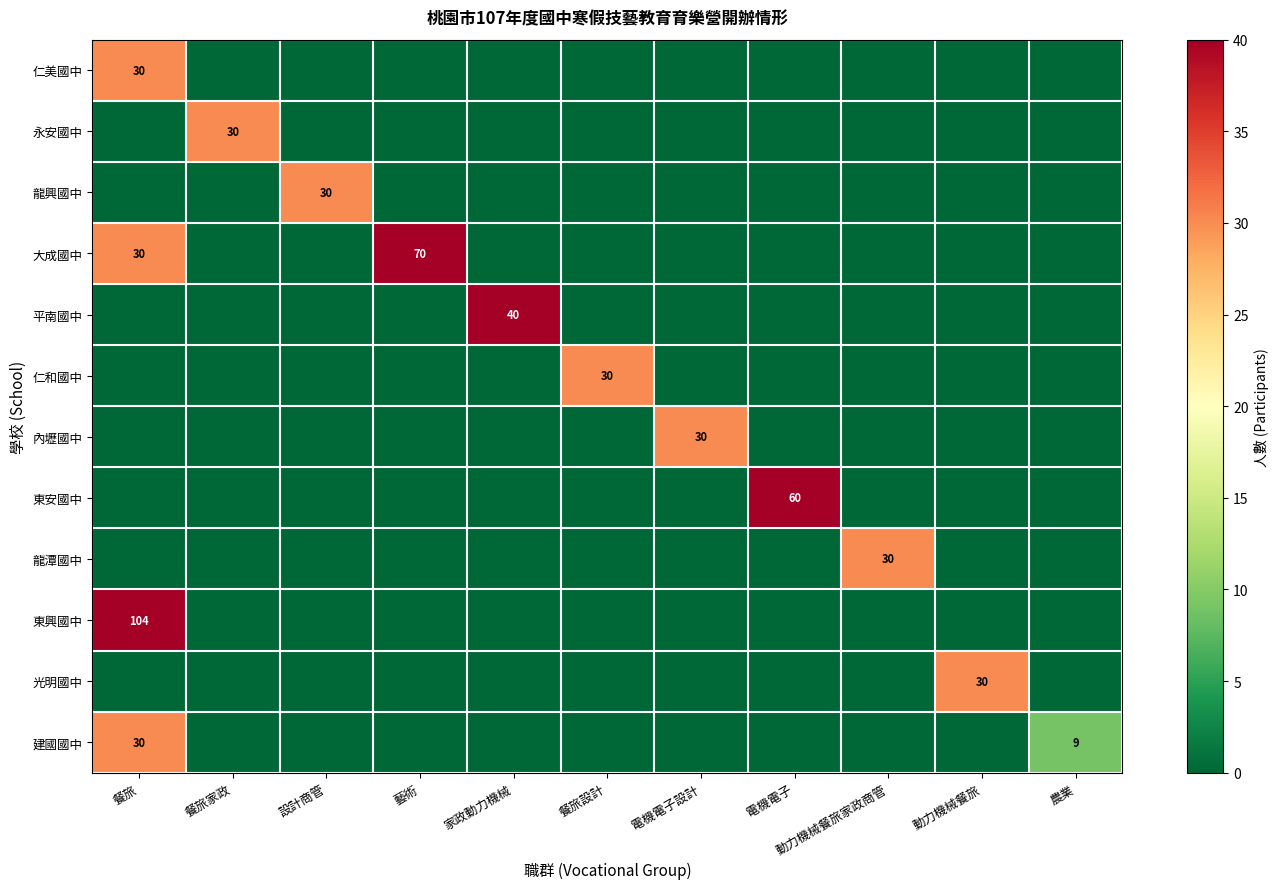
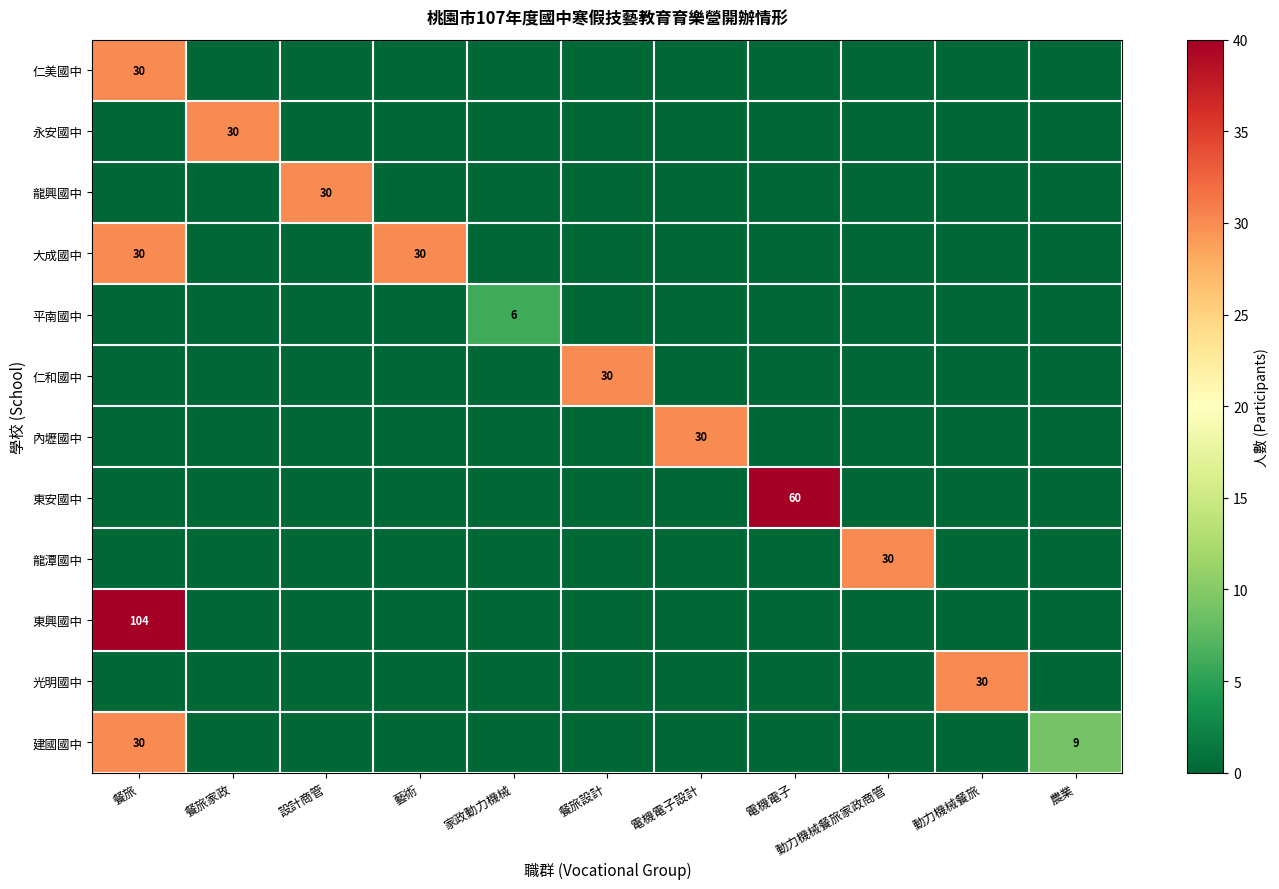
  {
    "仁美國中": {
      "餐旅": 30
    },
    "永安國中": {
      "餐旅家政": 30
    },
    "龍興國中": {
      "設計商管": 30
    },
    "大成國中": {
      "餐旅": 30,
-     "藝術": 70
+     "藝術": 30
    },
    "平南國中": {
-     "家政動力機械": 40
+     "家政動力機械": 6
    },
    "仁和國中": {
      "餐旅設計": 30
    },
    "內壢國中": {
      "電機電子設計": 30
    },
    "東安國中": {
      "電機電子": 60
    },
    "龍潭國中": {
      "動力機械餐旅家政商管": 30
    },
    "東興國中": {
      "餐旅": 104
    },
    "光明國中": {
      "動力機械餐旅": 30
    },
    "建國國中": {
      "餐旅": 30,
      "農業": 9
    }
  }
